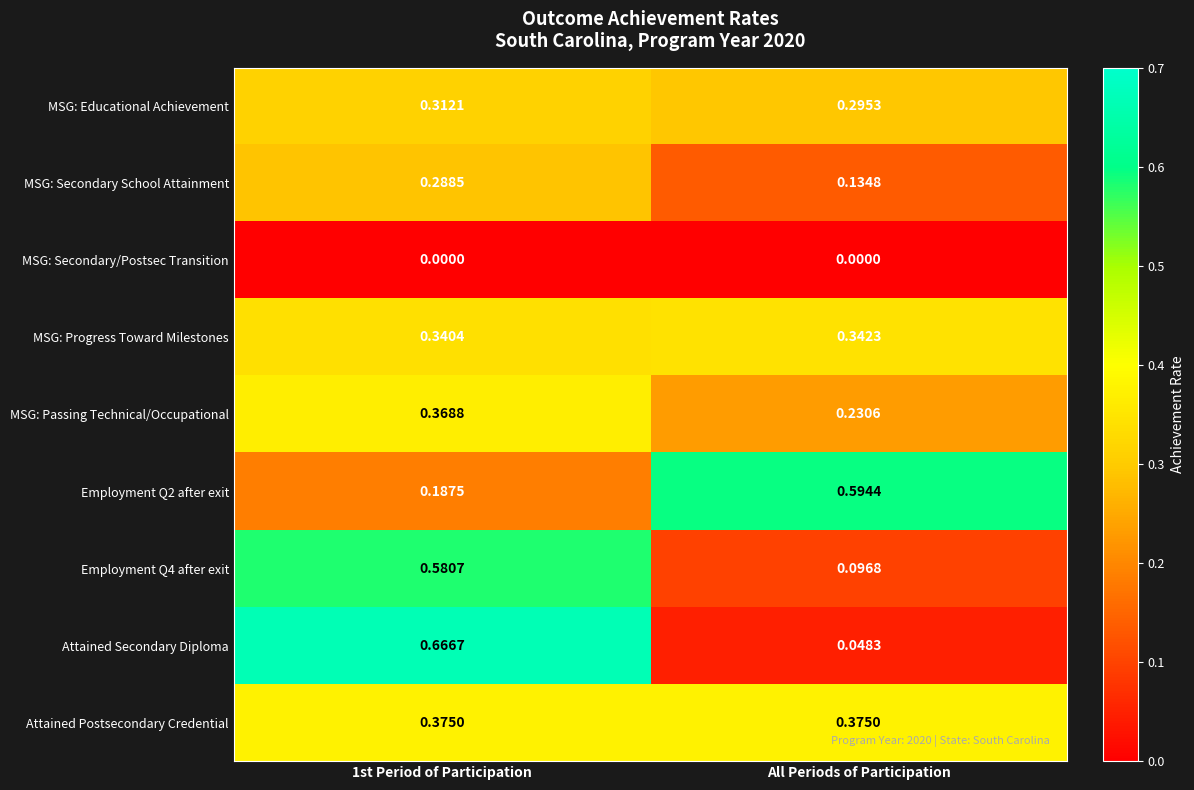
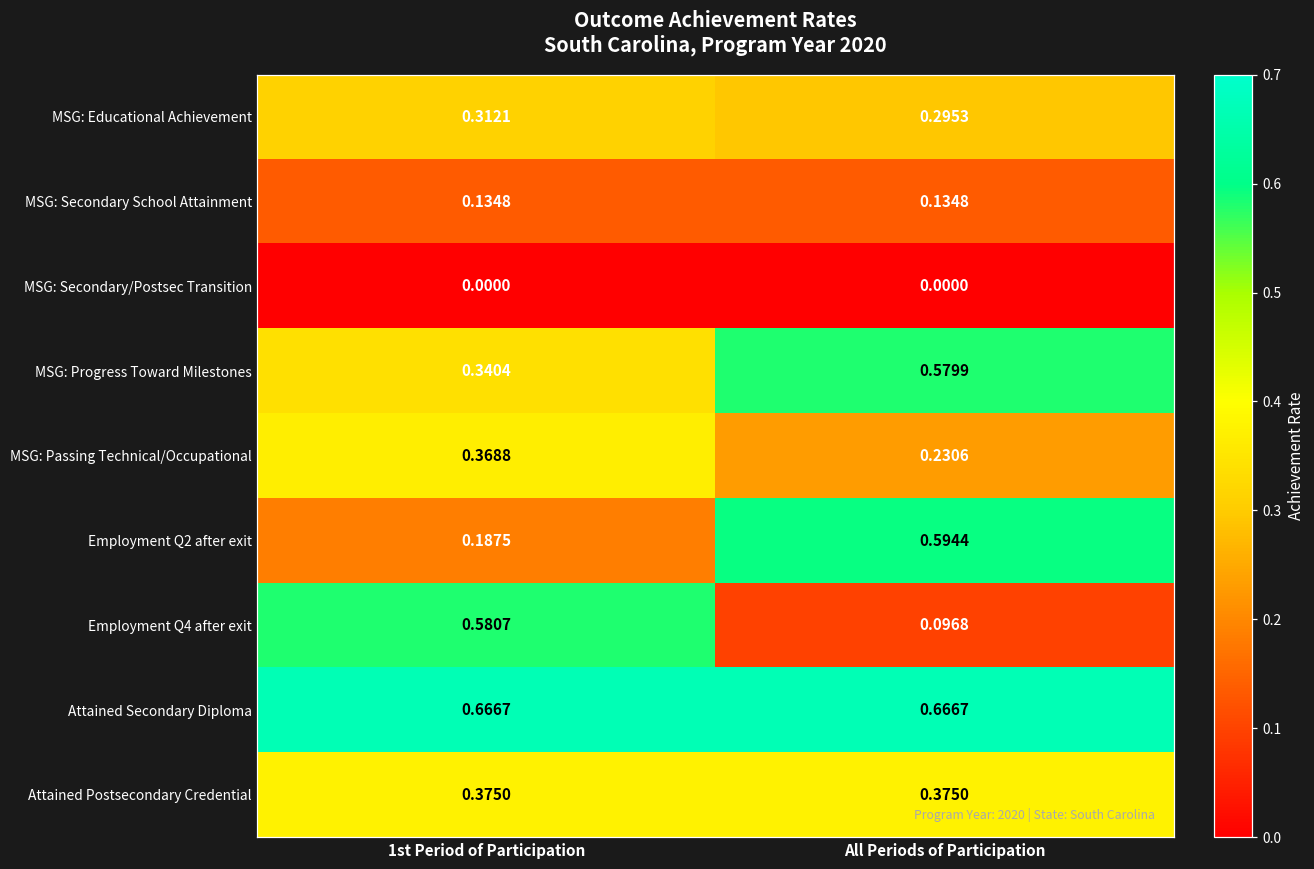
  {
    "MSG: Educational Achievement": {
      "1st Period of Participation": 0.3121,
      "All Periods of Participation": 0.2953
    },
    "MSG: Secondary School Attainment": {
-     "1st Period of Participation": 0.2885,
+     "1st Period of Participation": 0.1348,
      "All Periods of Participation": 0.1348
    },
    "MSG: Secondary/Postsec Transition": {
      "1st Period of Participation": 0.0000,
      "All Periods of Participation": 0.0000
    },
    "MSG: Progress Toward Milestones": {
      "1st Period of Participation": 0.3404,
-     "All Periods of Participation": 0.3423
+     "All Periods of Participation": 0.5799
    },
    "MSG: Passing Technical/Occupational": {
      "1st Period of Participation": 0.3688,
      "All Periods of Participation": 0.2306
    },
    "Employment Q2 after exit": {
      "1st Period of Participation": 0.1875,
      "All Periods of Participation": 0.5944
    },
    "Employment Q4 after exit": {
      "1st Period of Participation": 0.5807,
      "All Periods of Participation": 0.0968
    },
    "Attained Secondary Diploma": {
      "1st Period of Participation": 0.6667,
-     "All Periods of Participation": 0.0483
+     "All Periods of Participation": 0.6667
    },
    "Attained Postsecondary Credential": {
      "1st Period of Participation": 0.3750
    }
  }
